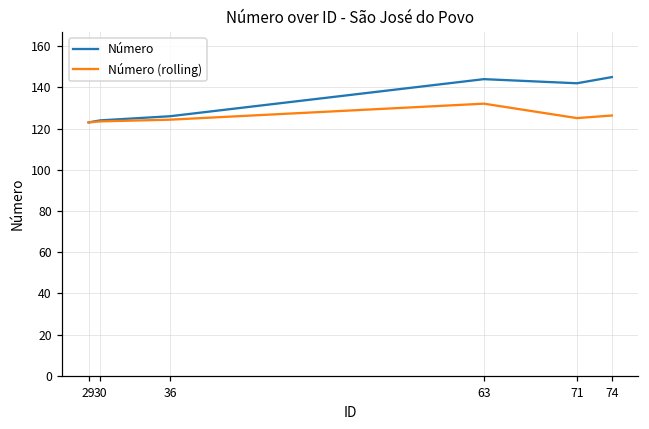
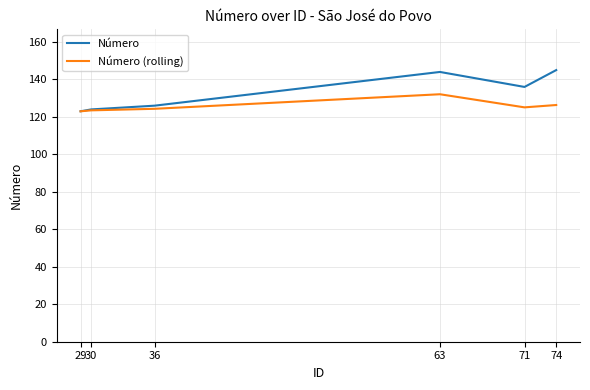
  {
    "Número": {
      "36": 126,
      "63": 144,
-     "71": 142,
+     "71": 136,
      "74": 145
    },
    "Número (rolling)": {
      "36": 124,
      "63": 132,
      "71": 125,
      "74": 126
    }
  }
